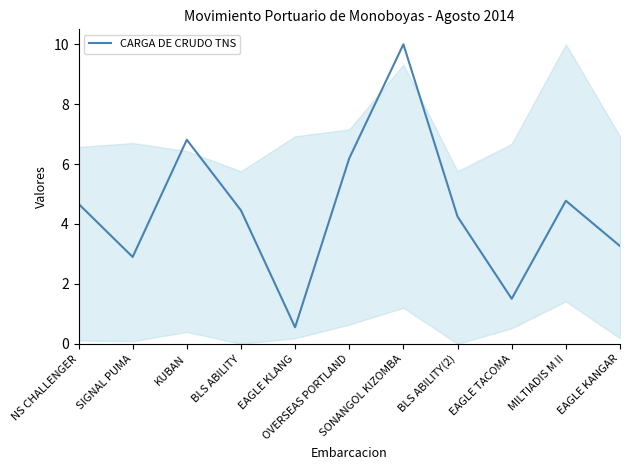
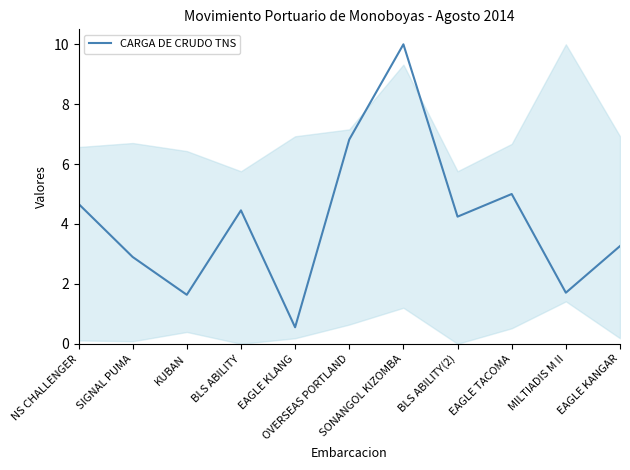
  {
    "CARGA DE CRUDO TNS": {
      "NS CHALLENGER": 4.7,
      "SIGNAL PUMA": 2.9,
-     "KUBAN": 6.8,
+     "KUBAN": 1.6,
      "BLS ABILITY": 4.5,
      "EAGLE KLANG": 0.6,
-     "OVERSEAS PORTLAND": 6.2,
+     "OVERSEAS PORTLAND": 6.8,
      "SONANGOL KIZOMBA": 10.0,
      "BLS ABILITY(2)": 4.2,
-     "EAGLE TACOMA": 1.5,
-     "MILTIADIS M II": 4.8,
+     "EAGLE TACOMA": 5.0,
+     "MILTIADIS M II": 1.7,
      "EAGLE KANGAR": 3.3
    }
  }
